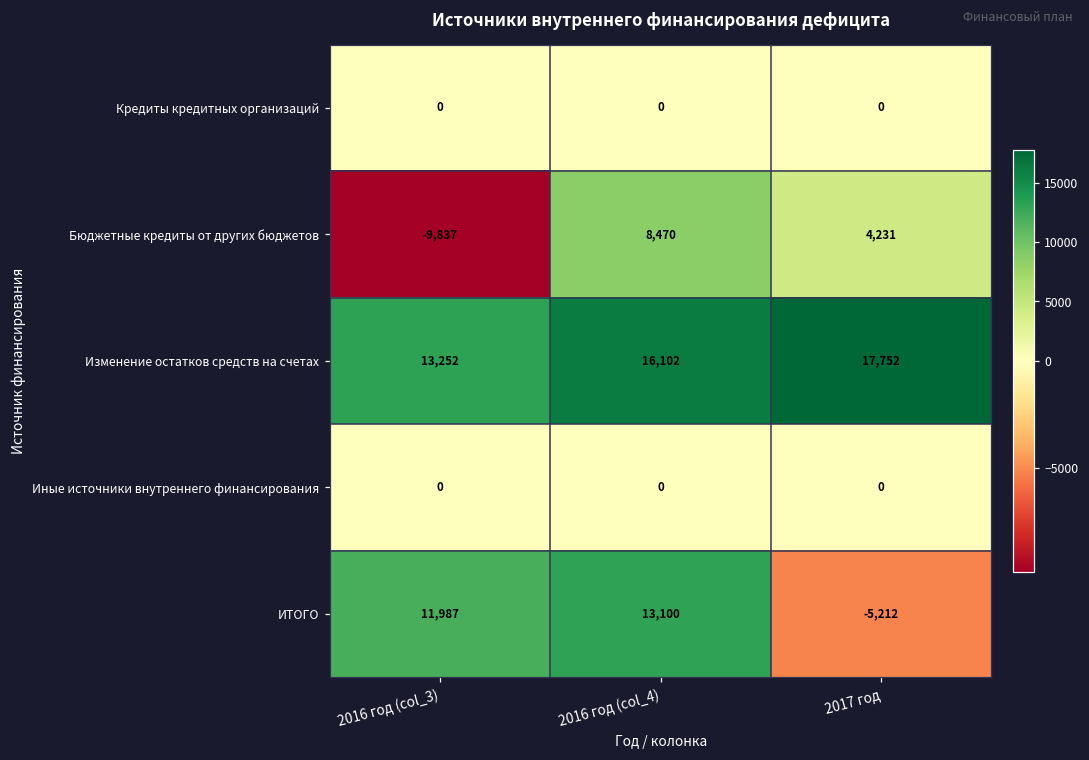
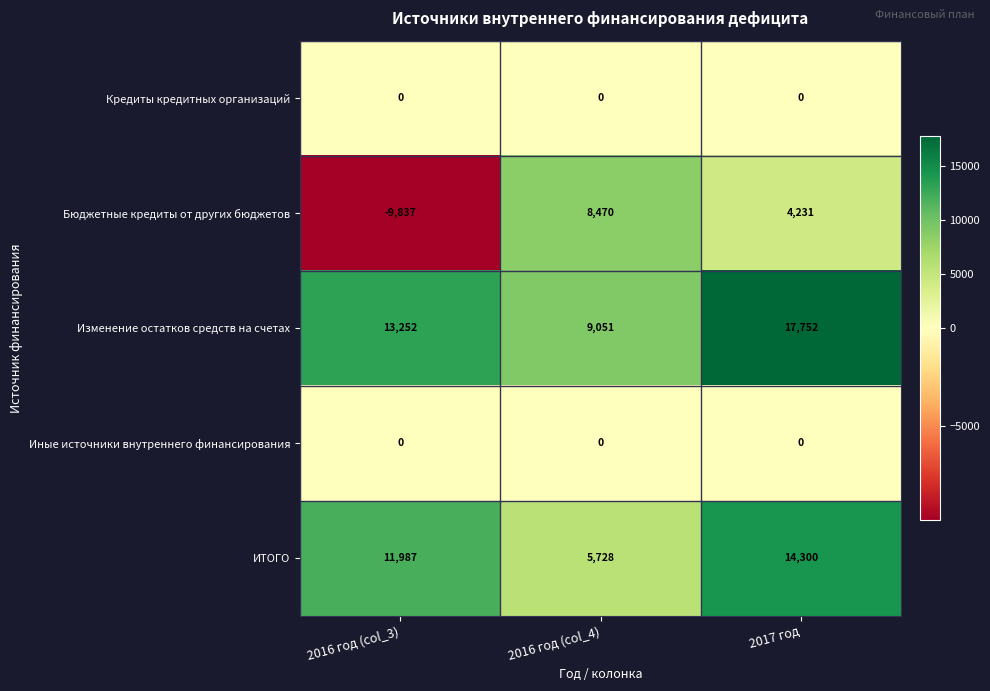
  {
    "Кредиты кредитных организаций": {
      "2016 год (col_3)": "0",
      "2016 год (col_4)": "0",
      "2017 год": "0"
    },
    "Бюджетные кредиты от других бюджетов": {
      "2016 год (col_3)": "-9,837",
      "2016 год (col_4)": "8,470",
      "2017 год": "4,231"
    },
    "Изменение остатков средств на счетах": {
      "2016 год (col_3)": "13,252",
-     "2016 год (col_4)": "16,102",
+     "2016 год (col_4)": "9,051",
      "2017 год": "17,752"
    },
    "Иные источники внутреннего финансирования": {
      "2016 год (col_3)": "0",
      "2016 год (col_4)": "0",
      "2017 год": "0"
    },
    "ИТОГО": {
      "2016 год (col_3)": "11,987",
-     "2016 год (col_4)": "13,100",
-     "2017 год": "-5,212"
+     "2016 год (col_4)": "5,728",
+     "2017 год": "14,300"
    }
  }
